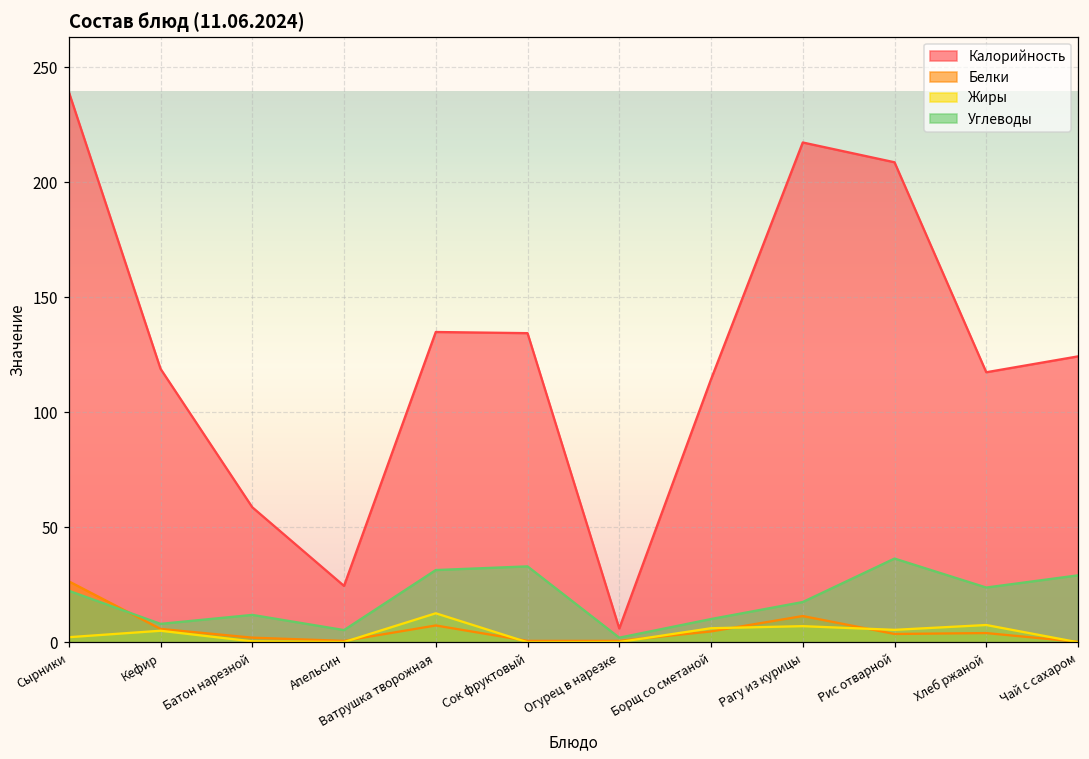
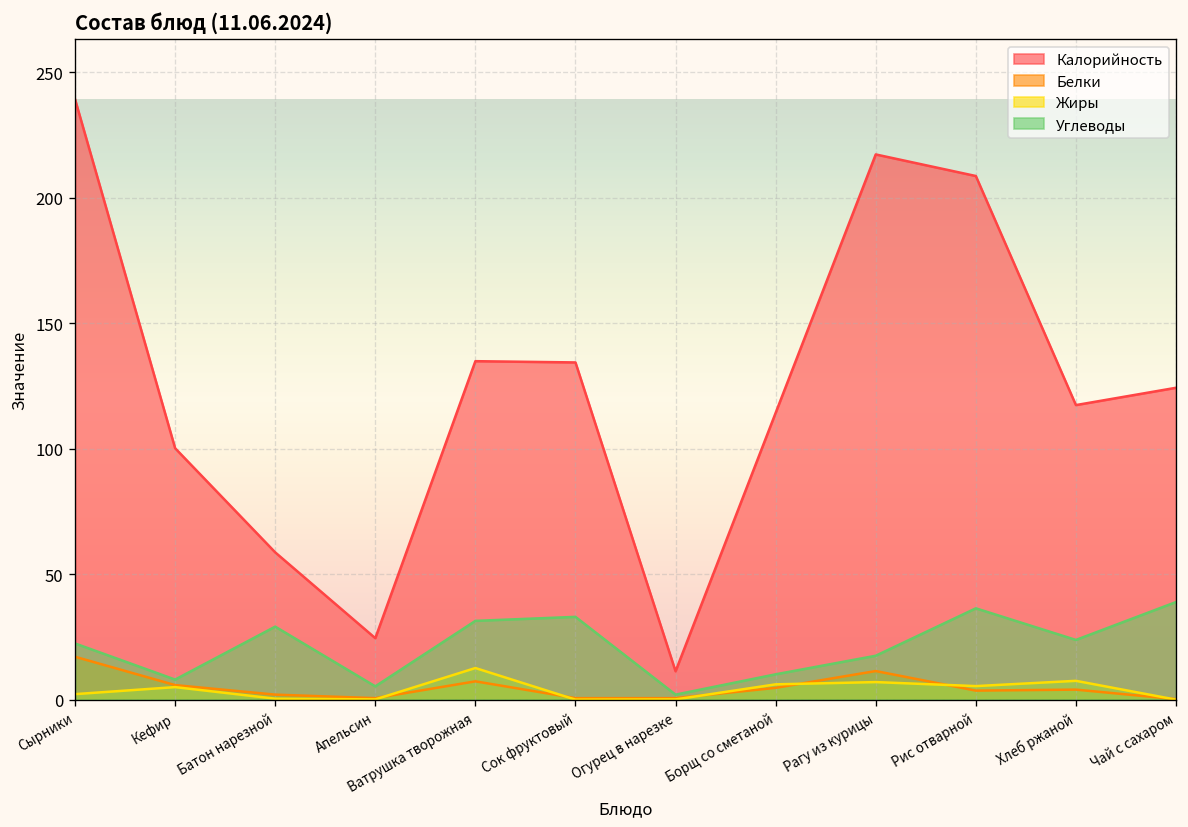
  {
    "Калорийность": {
      "Сырники": 239,
-     "Кефир": 119,
+     "Кефир": 100,
      "Батон нарезной": 59,
      "Апельсин": 25,
      "Ватрушка творожная": 135,
      "Сок фруктовый": 134,
-     "Огурец в нарезке": 6,
+     "Огурец в нарезке": 11,
      "Борщ со сметаной": 114,
      "Рагу из курицы": 217,
      "Рис отварной": 209,
      "Хлеб ржаной": 117,
      "Чай с сахаром": 124
    },
    "Белки": {
-     "Сырники": 27,
+     "Сырники": 17,
      "Батон нарезной": 2,
      "Ватрушка творожная": 7,
      "Борщ со сметаной": 5,
      "Рагу из курицы": 11,
      "Рис отварной": 4,
      "Хлеб ржаной": 4
    },
    "Жиры": {
      "Сырники": 2,
      "Батон нарезной": 0,
      "Ватрушка творожная": 13,
      "Борщ со сметаной": 6,
      "Рагу из курицы": 7,
      "Рис отварной": 5,
      "Хлеб ржаной": 8
    },
    "Углеводы": {
      "Сырники": 22,
      "Кефир": 8,
-     "Батон нарезной": 12,
+     "Батон нарезной": 29,
      "Апельсин": 5,
      "Ватрушка творожная": 31,
      "Сок фруктовый": 33,
      "Огурец в нарезке": 2,
      "Борщ со сметаной": 10,
      "Рагу из курицы": 18,
      "Рис отварной": 36,
      "Хлеб ржаной": 24,
-     "Чай с сахаром": 29
+     "Чай с сахаром": 39
    }
  }
